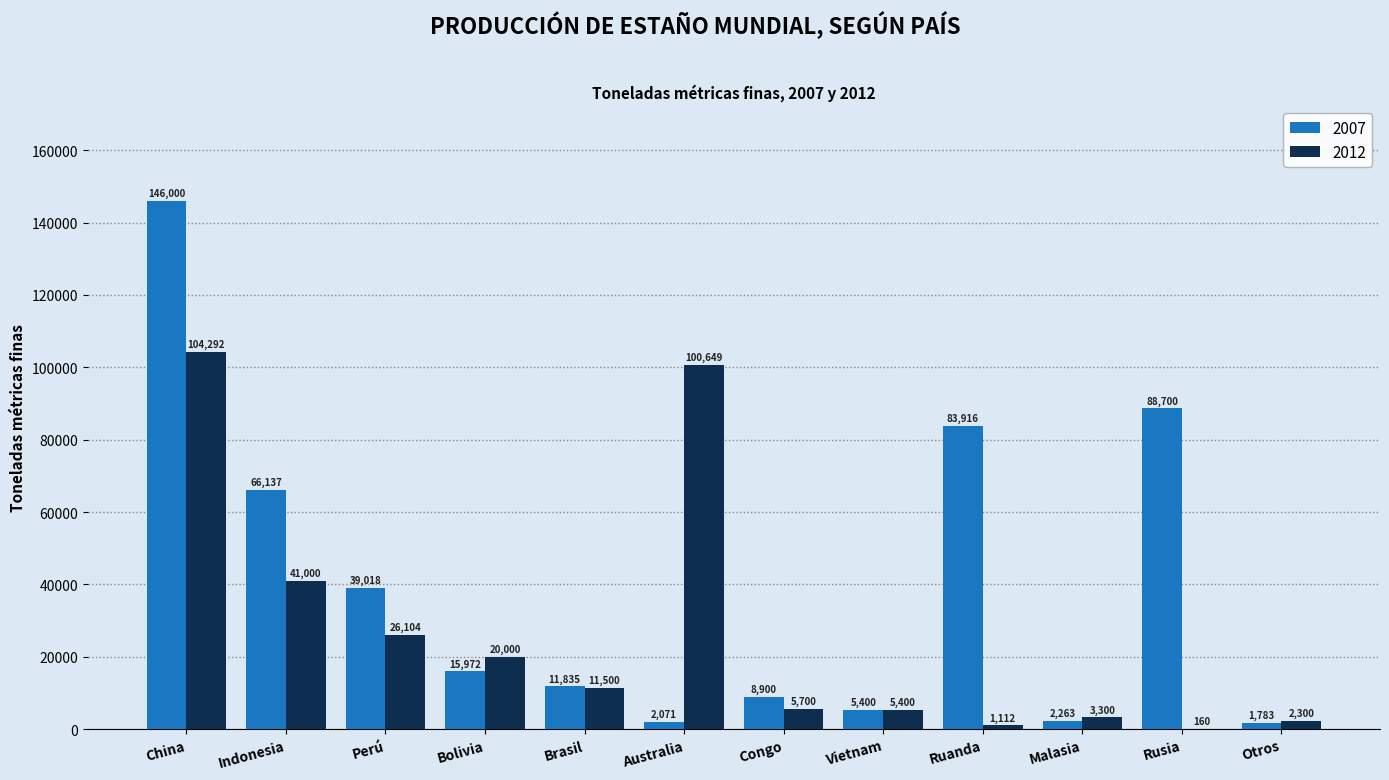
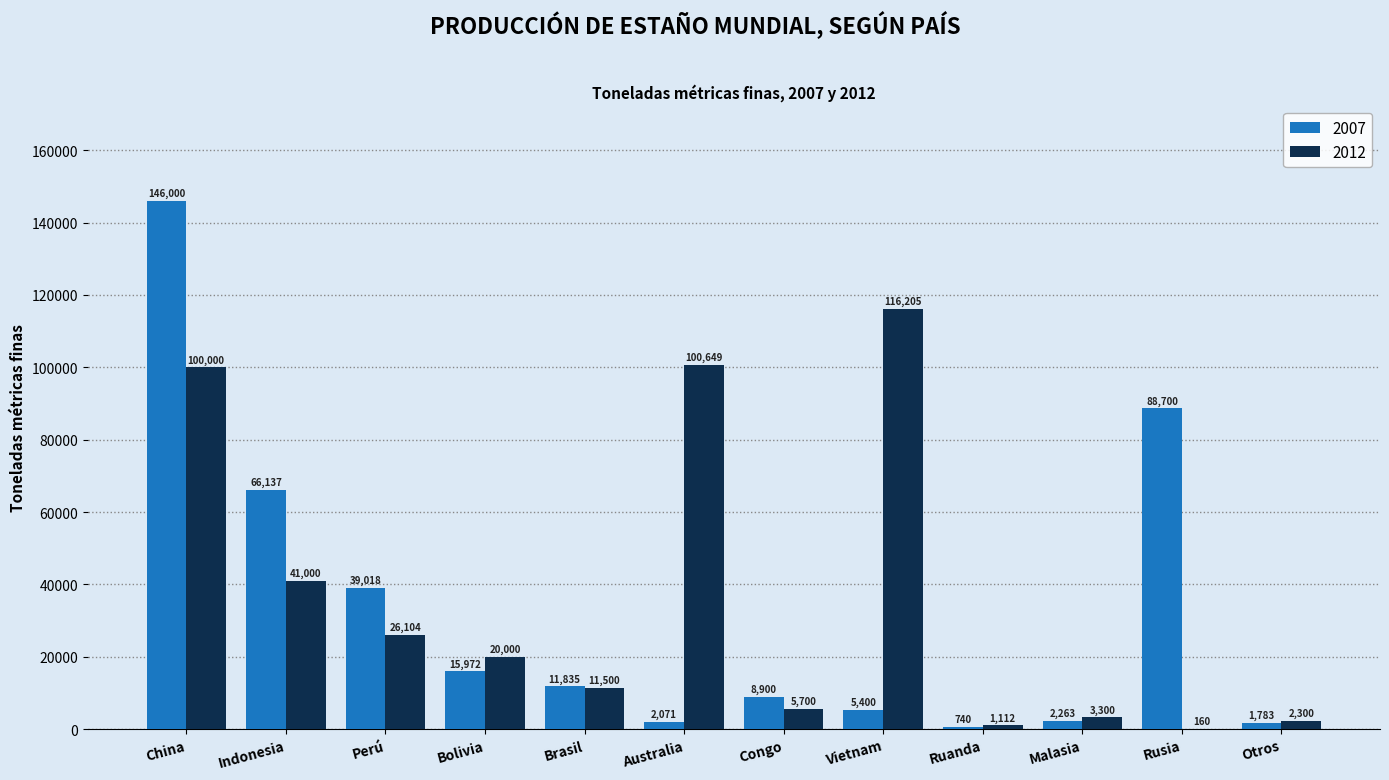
  {
    "2007": {
      "China": "146,000",
      "Indonesia": "66,137",
      "Bolivia": "15,972",
      "Brasil": "11,835",
      "Australia": "2,071",
      "Congo": "8,900",
      "Vietnam": "5,400",
-     "Ruanda": "83,916",
+     "Ruanda": "740",
      "Malasia": "2,263",
      "Rusia": "88,700",
      "Otros": "1,783"
    },
    "2012": {
-     "China": "104,292",
+     "China": "100,000",
      "Indonesia": "41,000",
      "Bolivia": "20,000",
      "Brasil": "11,500",
      "Australia": "100,649",
      "Congo": "5,700",
-     "Vietnam": "5,400",
+     "Vietnam": "116,205",
      "Ruanda": "1,112",
      "Malasia": "3,300",
      "Rusia": "160",
      "Otros": "2,300"
    }
  }
